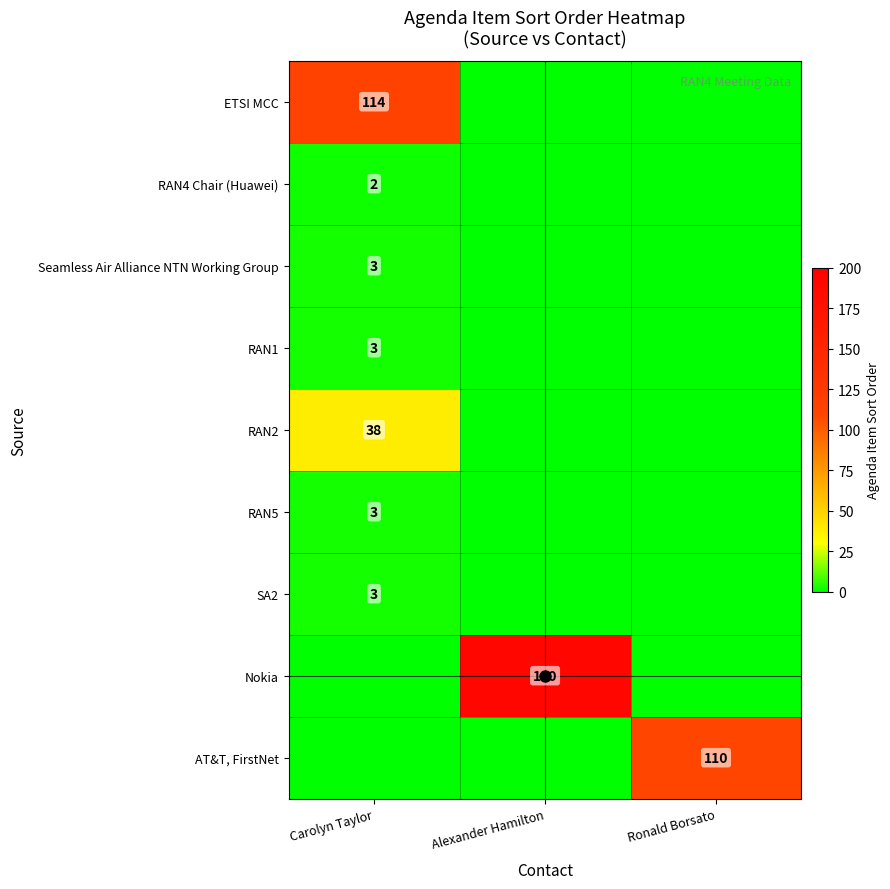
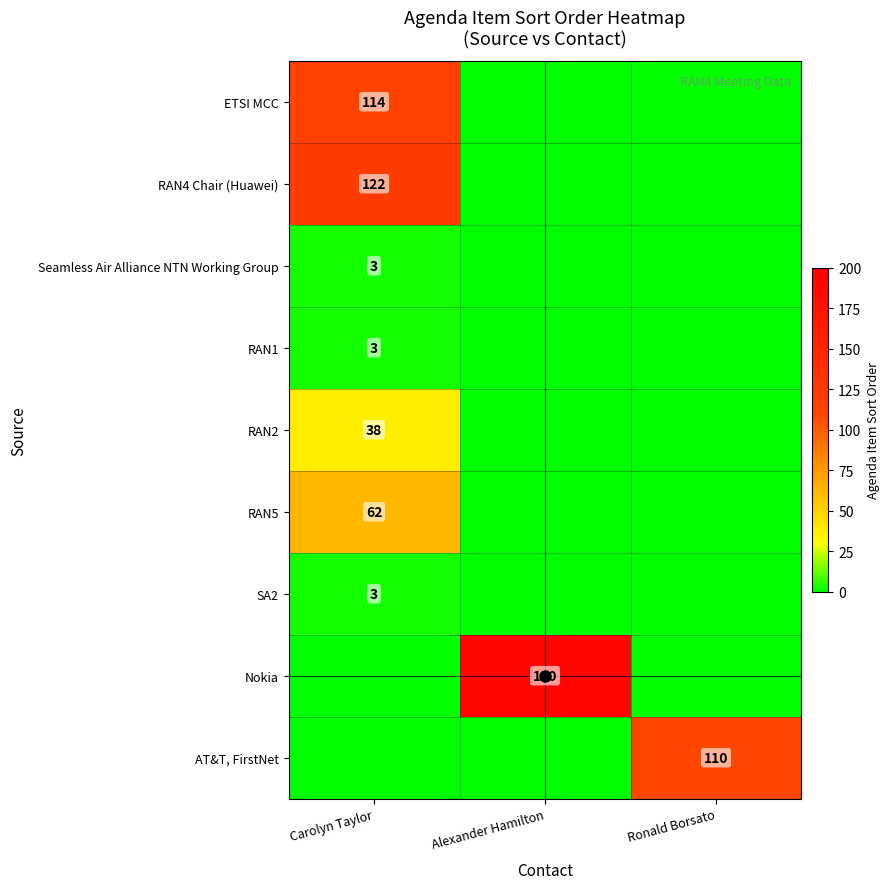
  {
    "RAN4 Chair (Huawei)": {
-     "Carolyn Taylor": 2
+     "Carolyn Taylor": 122
    },
    "RAN5": {
-     "Carolyn Taylor": 3
+     "Carolyn Taylor": 62
    }
  }
